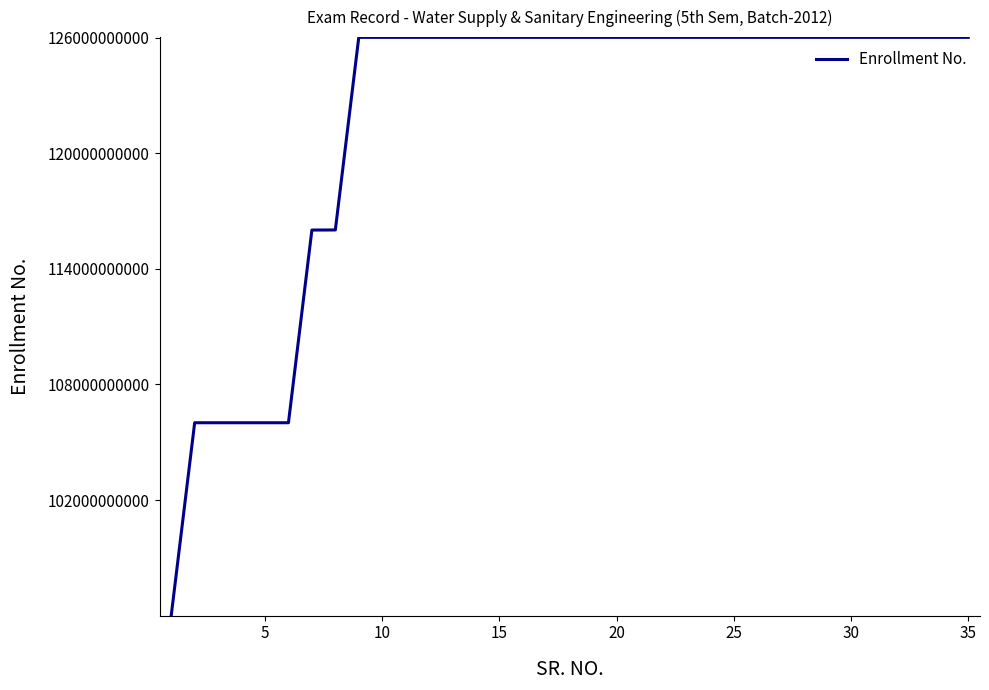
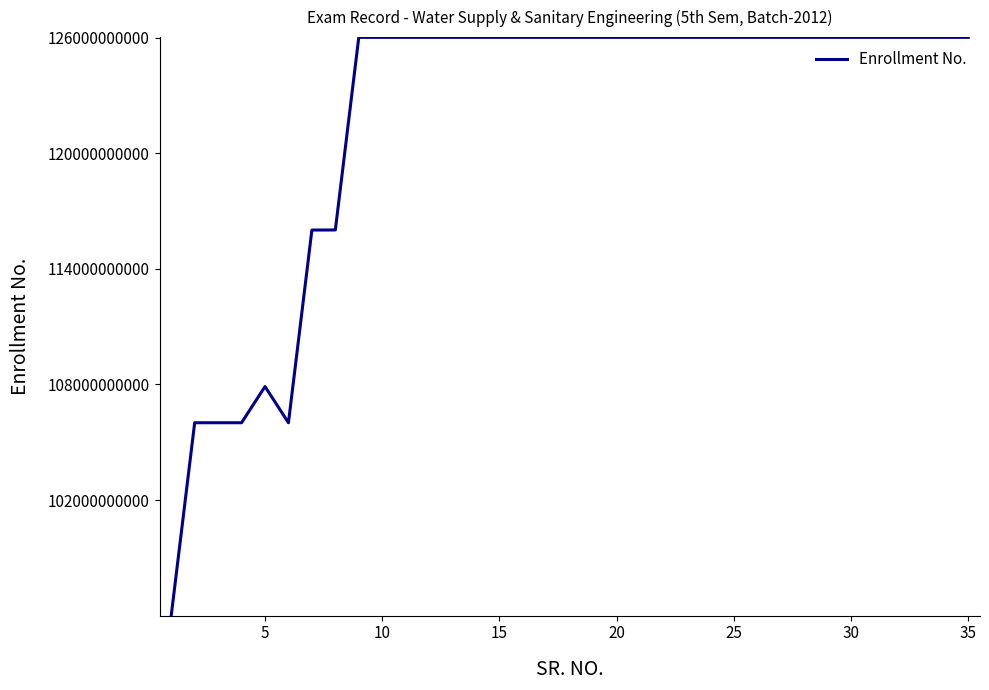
  {
-   "5": 106000000000,
+   "5": 107900000000,
    "10": 126000000000,
    "15": 126000000000,
    "20": 126000000000,
    "25": 126000000000,
    "30": 126000000000,
    "35": 126000000000
  }
